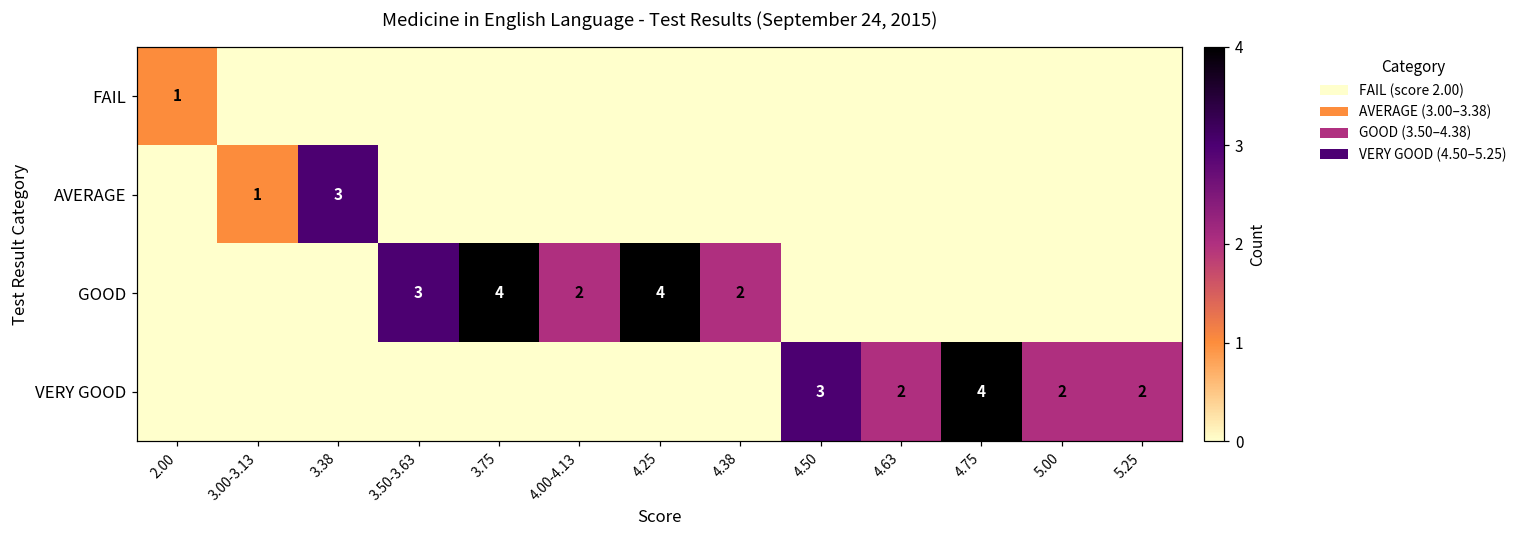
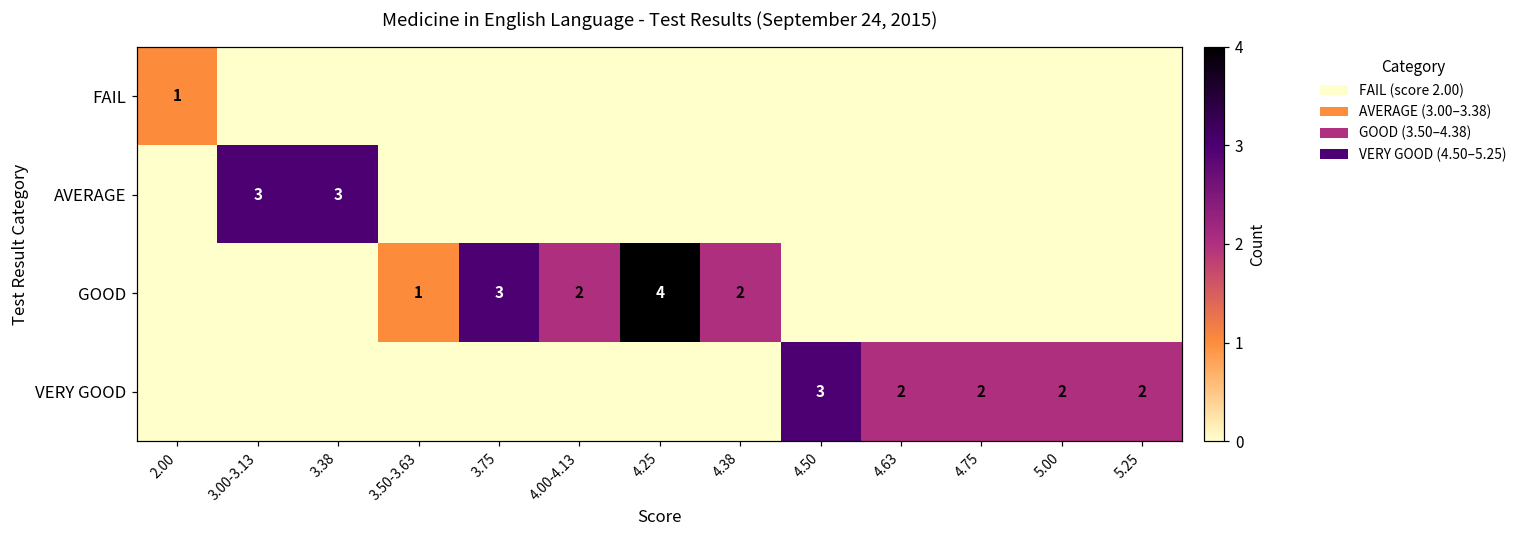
  {
    "FAIL": {
      "2.00": 1
    },
    "AVERAGE": {
-     "3.00-3.13": 1,
+     "3.00-3.13": 3,
      "3.38": 3
    },
    "GOOD": {
-     "3.50-3.63": 3,
-     "3.75": 4,
+     "3.50-3.63": 1,
+     "3.75": 3,
      "4.00-4.13": 2,
      "4.25": 4,
      "4.38": 2
    },
    "VERY GOOD": {
      "4.50": 3,
      "4.63": 2,
-     "4.75": 4,
+     "4.75": 2,
      "5.00": 2,
      "5.25": 2
    }
  }
